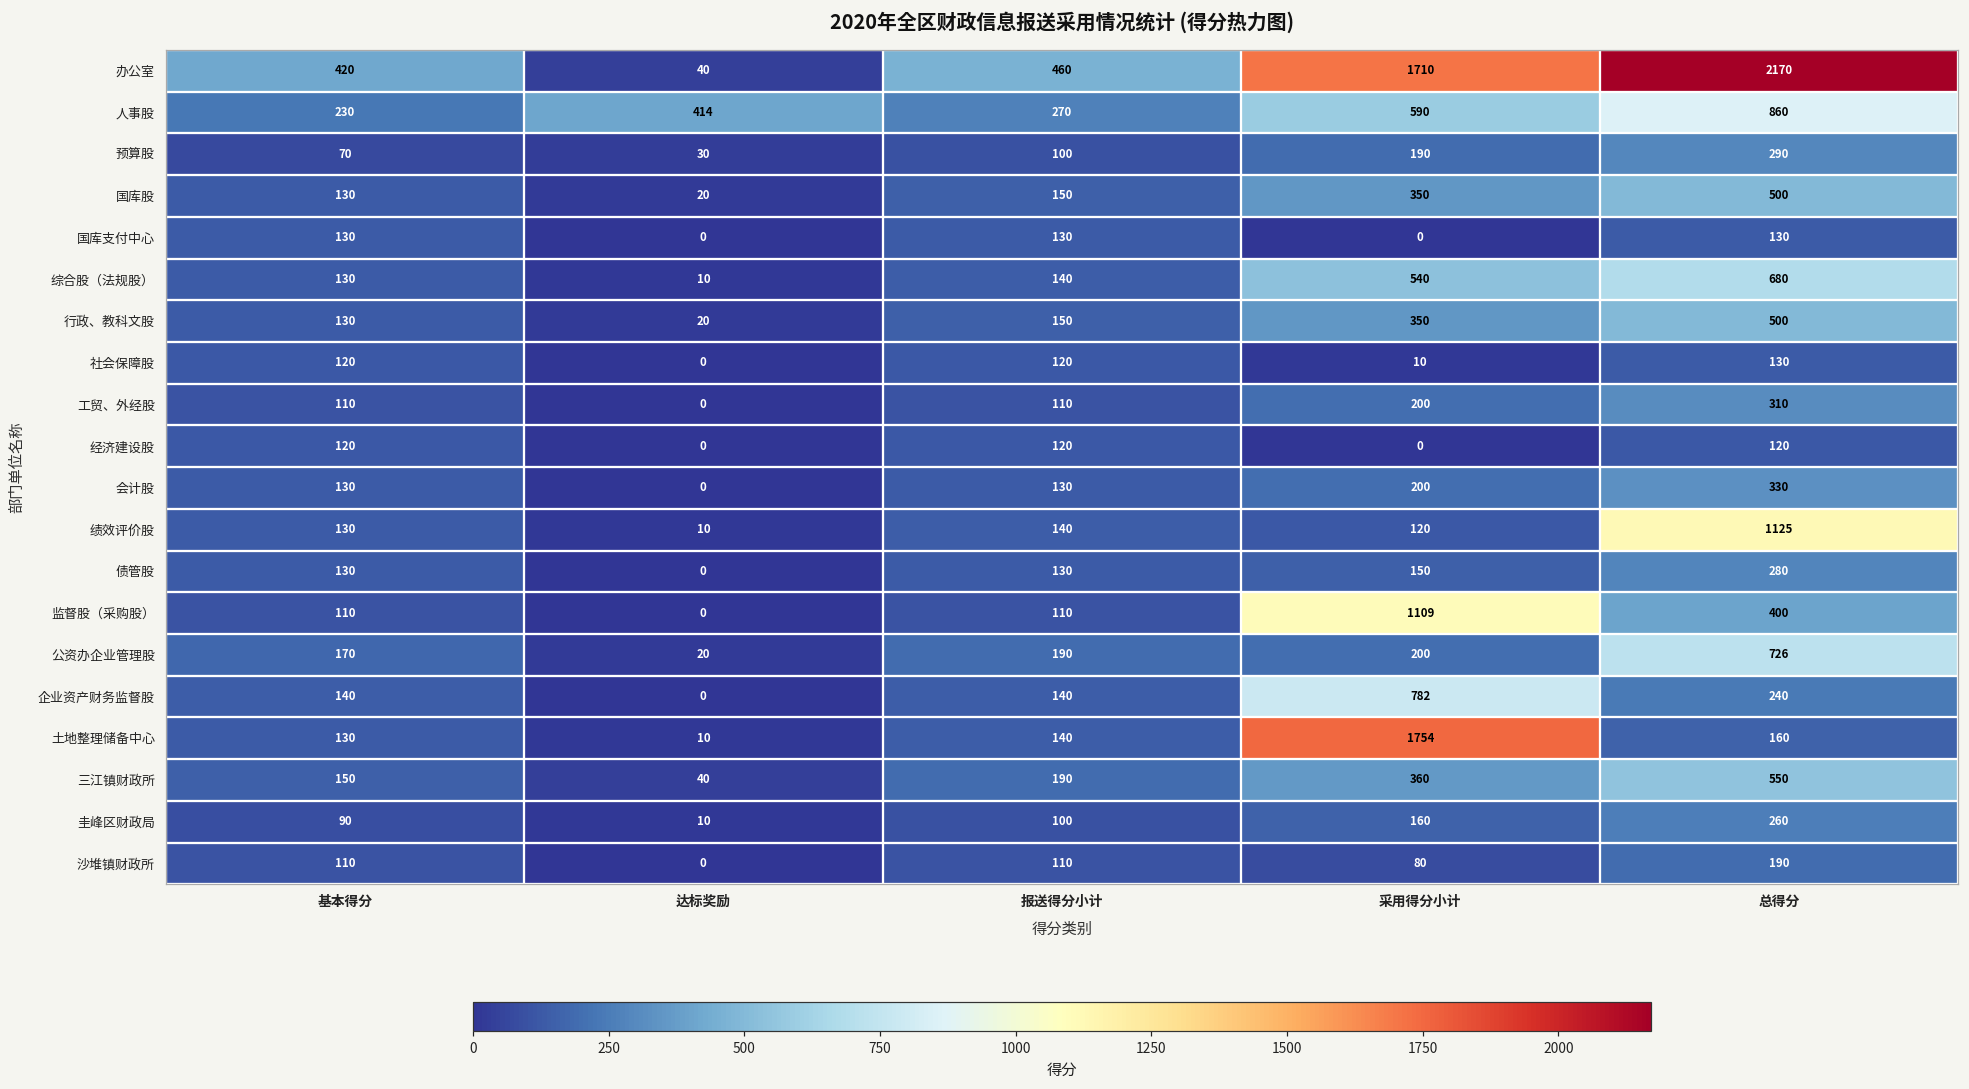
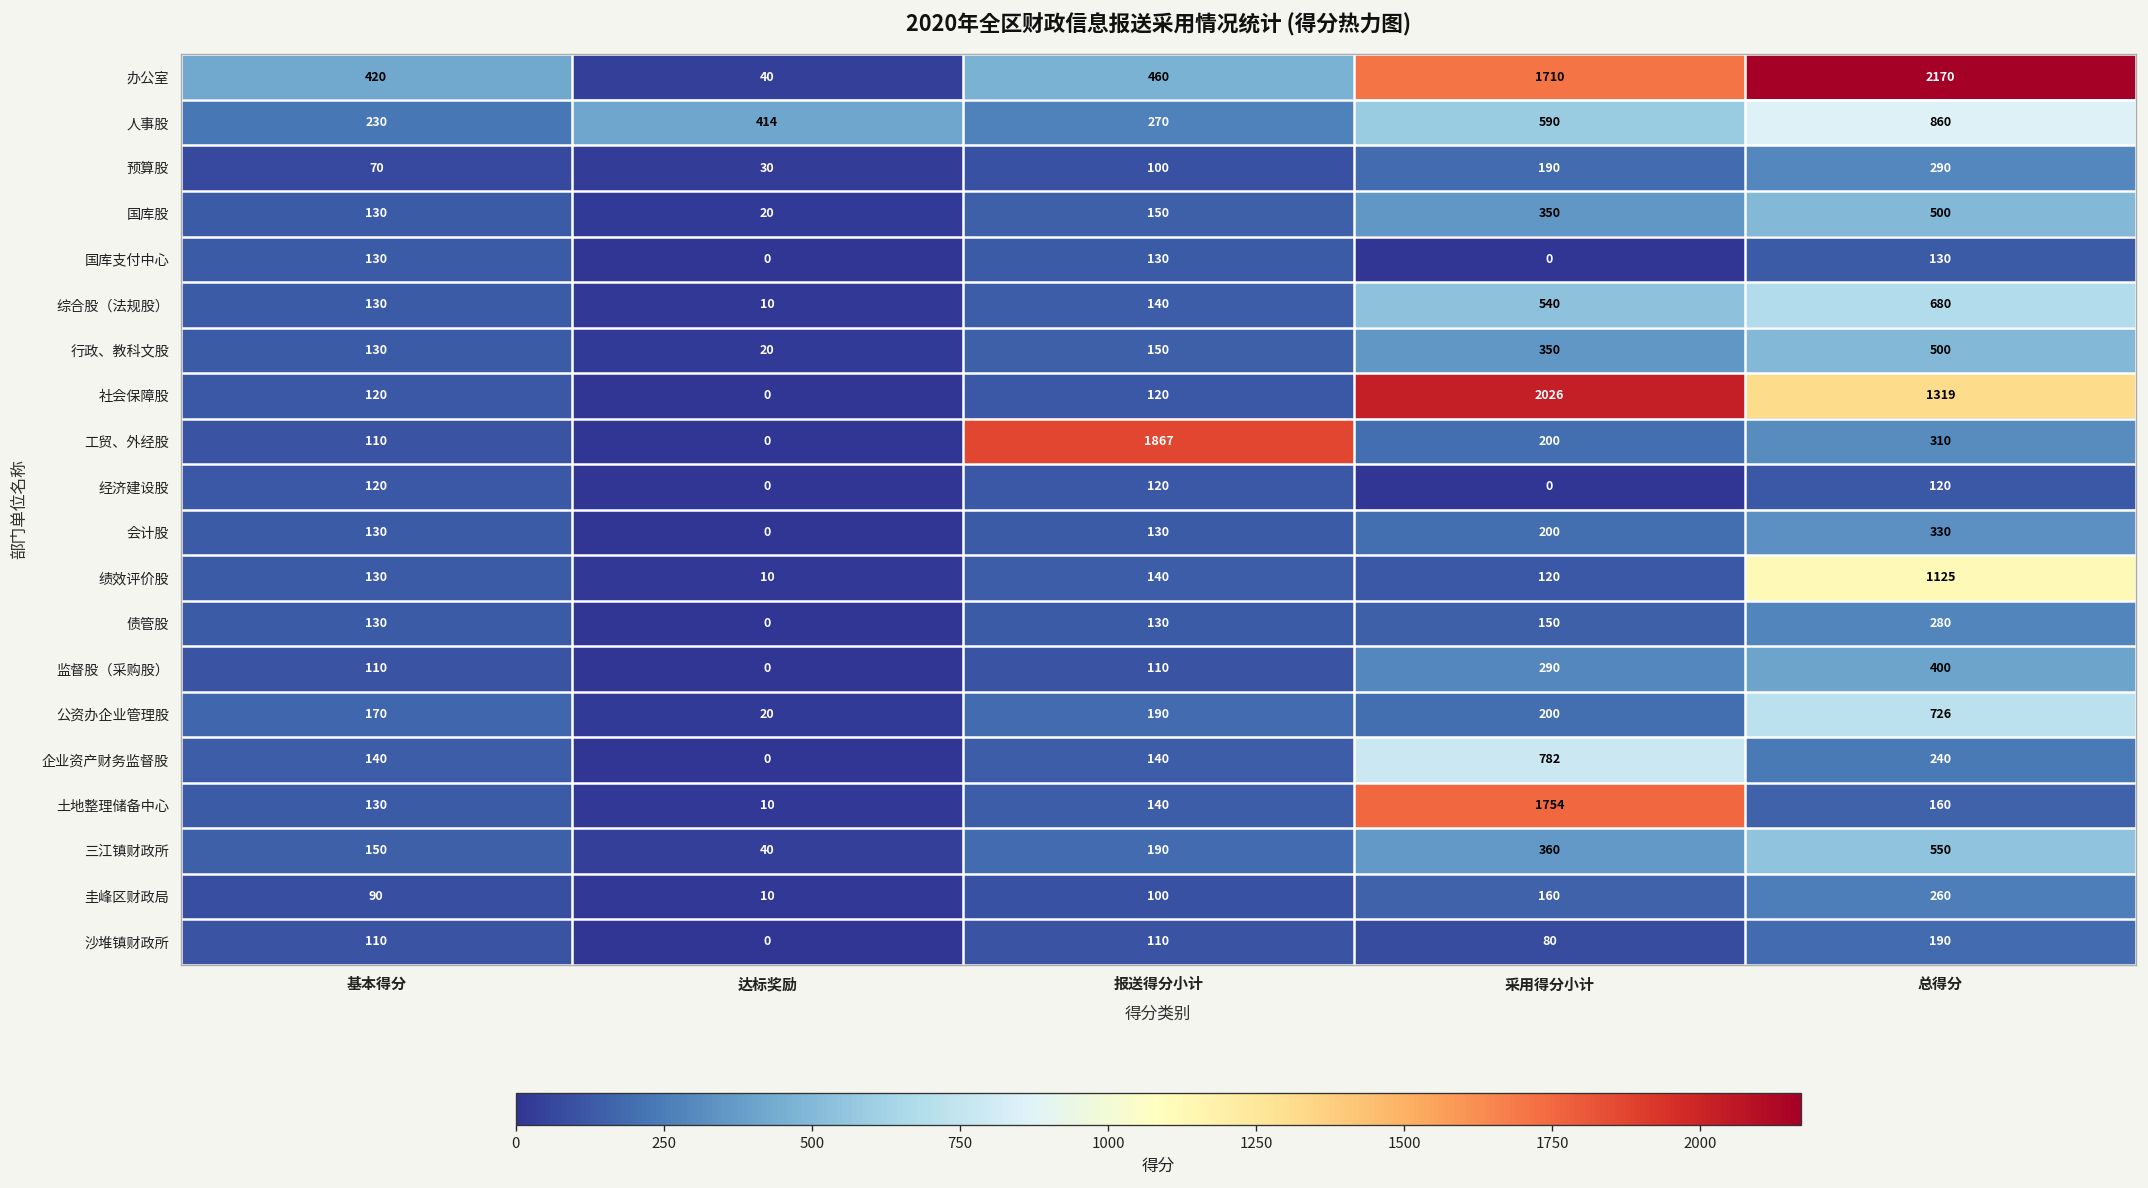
  {
    "办公室": {
      "基本得分": 420,
      "达标奖励": 40,
      "报送得分小计": 460,
      "采用得分小计": 1710,
      "总得分": 2170
    },
    "人事股": {
      "基本得分": 230,
      "达标奖励": 414,
      "报送得分小计": 270,
      "采用得分小计": 590,
      "总得分": 860
    },
    "预算股": {
      "基本得分": 70,
      "达标奖励": 30,
      "报送得分小计": 100,
      "采用得分小计": 190,
      "总得分": 290
    },
    "国库股": {
      "基本得分": 130,
      "达标奖励": 20,
      "报送得分小计": 150,
      "采用得分小计": 350,
      "总得分": 500
    },
    "国库支付中心": {
      "基本得分": 130,
      "达标奖励": 0,
      "报送得分小计": 130,
      "采用得分小计": 0,
      "总得分": 130
    },
    "综合股（法规股）": {
      "基本得分": 130,
      "达标奖励": 10,
      "报送得分小计": 140,
      "采用得分小计": 540,
      "总得分": 680
    },
    "行政、教科文股": {
      "基本得分": 130,
      "达标奖励": 20,
      "报送得分小计": 150,
      "采用得分小计": 350,
      "总得分": 500
    },
    "社会保障股": {
      "基本得分": 120,
      "达标奖励": 0,
      "报送得分小计": 120,
-     "采用得分小计": 10,
-     "总得分": 130
+     "采用得分小计": 2026,
+     "总得分": 1319
    },
    "工贸、外经股": {
      "基本得分": 110,
      "达标奖励": 0,
-     "报送得分小计": 110,
+     "报送得分小计": 1867,
      "采用得分小计": 200,
      "总得分": 310
    },
    "经济建设股": {
      "基本得分": 120,
      "达标奖励": 0,
      "报送得分小计": 120,
      "采用得分小计": 0,
      "总得分": 120
    },
    "会计股": {
      "基本得分": 130,
      "达标奖励": 0,
      "报送得分小计": 130,
      "采用得分小计": 200,
      "总得分": 330
    },
    "绩效评价股": {
      "基本得分": 130,
      "达标奖励": 10,
      "报送得分小计": 140,
      "采用得分小计": 120,
      "总得分": 1125
    },
    "债管股": {
      "基本得分": 130,
      "达标奖励": 0,
      "报送得分小计": 130,
      "采用得分小计": 150,
      "总得分": 280
    },
    "监督股（采购股）": {
      "基本得分": 110,
      "达标奖励": 0,
      "报送得分小计": 110,
-     "采用得分小计": 1109,
+     "采用得分小计": 290,
      "总得分": 400
    },
    "公资办企业管理股": {
      "基本得分": 170,
      "达标奖励": 20,
      "报送得分小计": 190,
      "采用得分小计": 200,
      "总得分": 726
    },
    "企业资产财务监督股": {
      "基本得分": 140,
      "达标奖励": 0,
      "报送得分小计": 140,
      "采用得分小计": 782,
      "总得分": 240
    },
    "土地整理储备中心": {
      "基本得分": 130,
      "达标奖励": 10,
      "报送得分小计": 140,
      "采用得分小计": 1754,
      "总得分": 160
    },
    "三江镇财政所": {
      "基本得分": 150,
      "达标奖励": 40,
      "报送得分小计": 190,
      "采用得分小计": 360,
      "总得分": 550
    },
    "圭峰区财政局": {
      "基本得分": 90,
      "达标奖励": 10,
      "报送得分小计": 100,
      "采用得分小计": 160,
      "总得分": 260
    },
    "沙堆镇财政所": {
      "基本得分": 110,
      "达标奖励": 0,
      "报送得分小计": 110,
      "采用得分小计": 80,
      "总得分": 190
    }
  }
